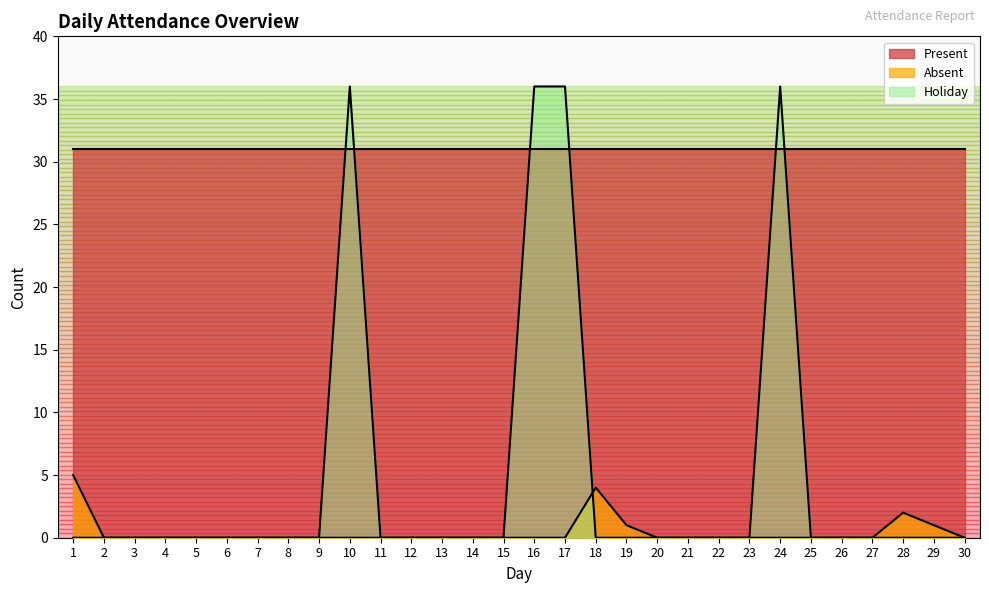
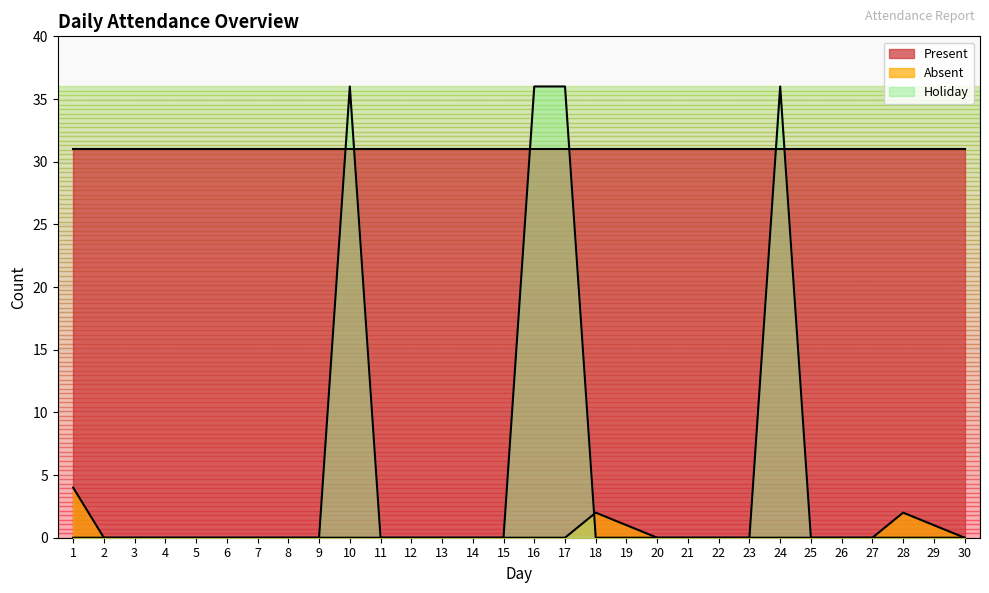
  {
    "Present": {
      "1": 31,
      "2": 31,
      "3": 31,
      "4": 31,
      "5": 31,
      "6": 31,
      "7": 31,
      "8": 31,
      "9": 31,
      "10": 31,
      "11": 31,
      "12": 31,
      "13": 31,
      "14": 31,
      "15": 31,
      "16": 31,
      "17": 31,
      "18": 31,
      "19": 31,
      "20": 31,
      "21": 31,
      "22": 31,
      "23": 31,
      "24": 31,
      "25": 31,
      "26": 31,
      "27": 31,
      "28": 31,
      "29": 31,
      "30": 31
    },
    "Absent": {
-     "1": 5,
+     "1": 4,
      "10": 0,
      "16": 0,
      "17": 0,
-     "18": 4,
+     "18": 2,
      "19": 1,
      "24": 0,
      "28": 2,
      "29": 1
    },
    "Holiday": {
      "1": 0,
      "10": 36,
      "16": 36,
      "17": 36,
      "18": 0,
      "19": 0,
      "24": 36,
      "28": 0,
      "29": 0
    }
  }
